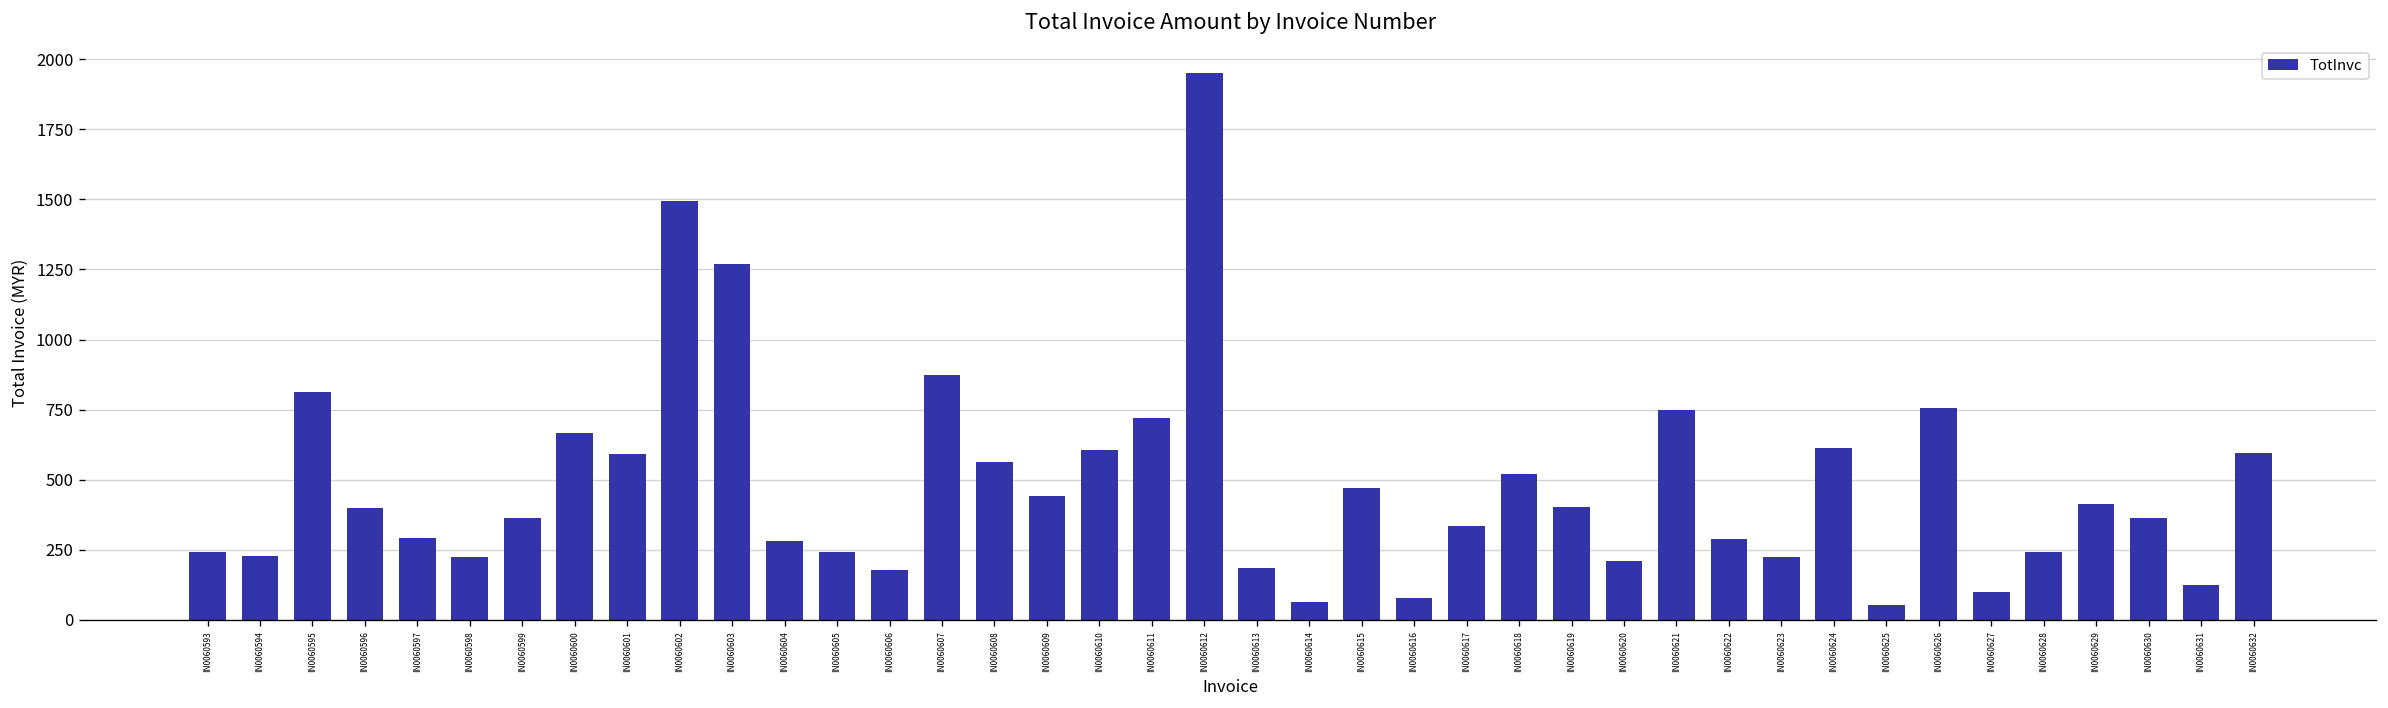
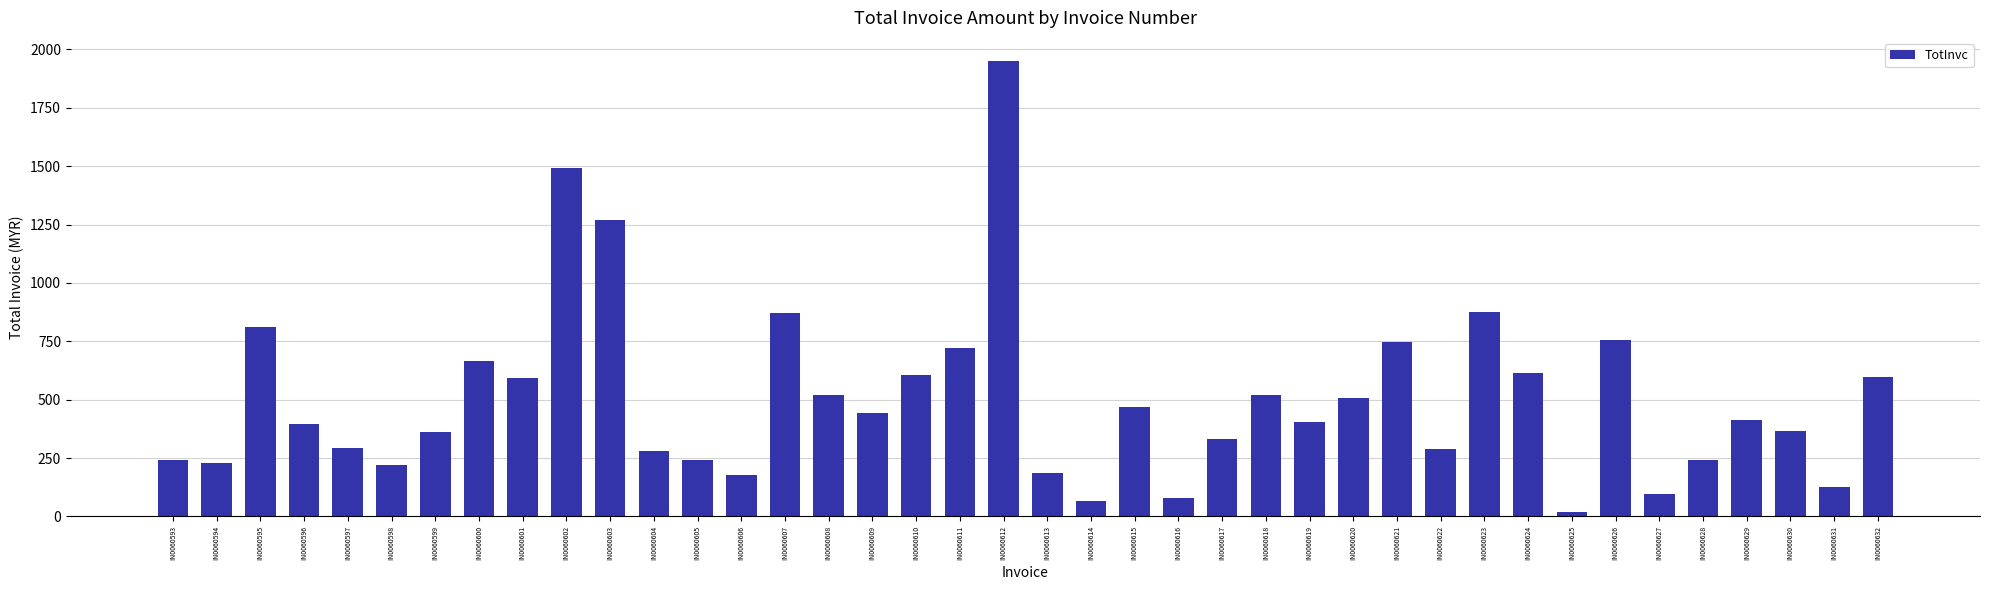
  {
    "IN0060593": 240,
    "IN0060594": 230,
    "IN0060595": 810,
    "IN0060596": 400,
    "IN0060597": 290,
    "IN0060598": 220,
    "IN0060599": 360,
    "IN0060600": 670,
    "IN0060601": 590,
    "IN0060602": 1490,
    "IN0060603": 1270,
    "IN0060604": 280,
    "IN0060605": 240,
    "IN0060606": 180,
    "IN0060607": 870,
-   "IN0060608": 560,
+   "IN0060608": 520,
    "IN0060609": 440,
    "IN0060610": 610,
    "IN0060611": 720,
    "IN0060612": 1950,
    "IN0060613": 180,
    "IN0060614": 70,
    "IN0060615": 470,
    "IN0060616": 80,
    "IN0060617": 330,
    "IN0060618": 520,
    "IN0060619": 400,
-   "IN0060620": 210,
+   "IN0060620": 510,
    "IN0060621": 750,
    "IN0060622": 290,
-   "IN0060623": 220,
+   "IN0060623": 880,
    "IN0060624": 610,
-   "IN0060625": 50,
+   "IN0060625": 20,
    "IN0060626": 760,
    "IN0060627": 100,
    "IN0060628": 240,
    "IN0060629": 410,
    "IN0060630": 360,
    "IN0060631": 130,
    "IN0060632": 600
  }
